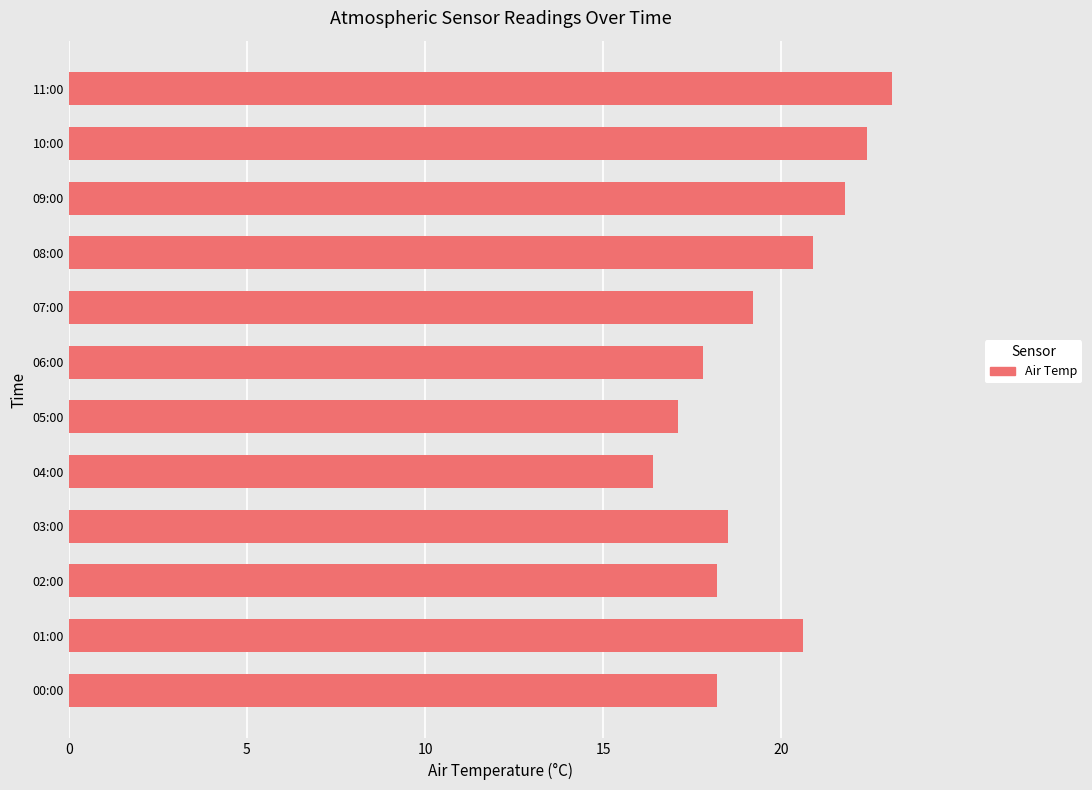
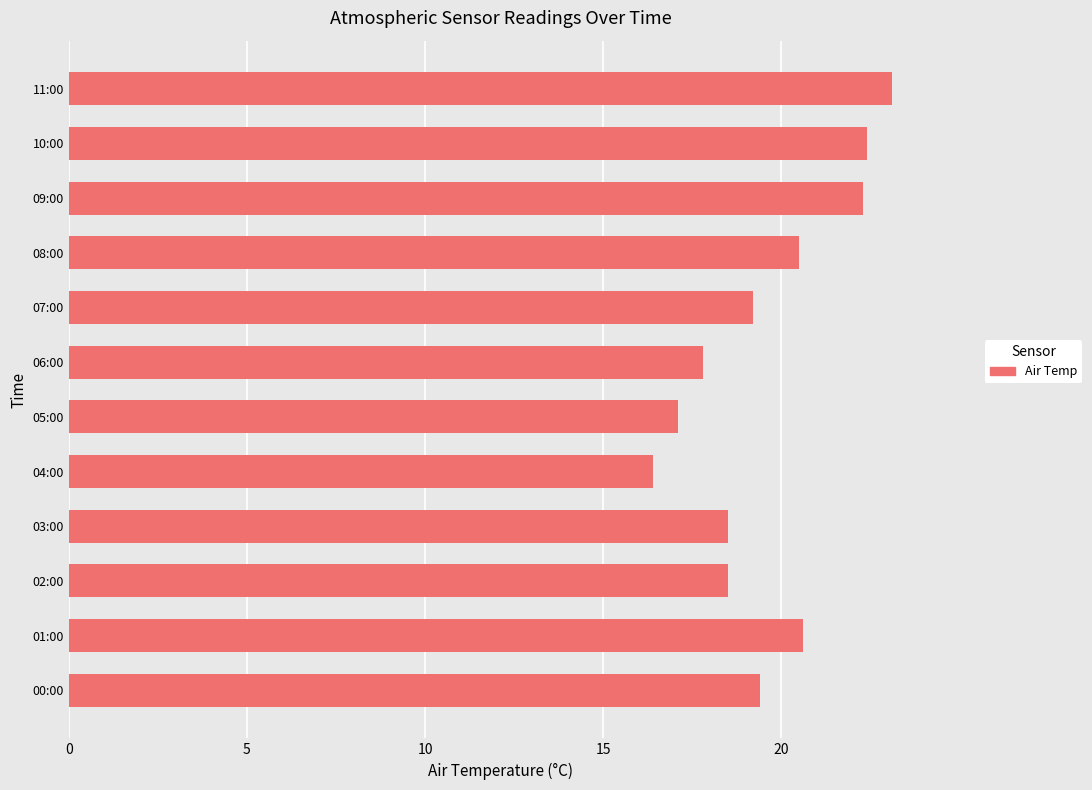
  {
    "11:00": 23.1,
    "10:00": 22.4,
-   "09:00": 21.8,
-   "08:00": 20.9,
+   "09:00": 22.3,
+   "08:00": 20.5,
    "07:00": 19.2,
    "06:00": 17.8,
    "05:00": 17.1,
    "04:00": 16.4,
    "03:00": 18.5,
-   "02:00": 18.2,
+   "02:00": 18.5,
    "01:00": 20.6,
-   "00:00": 18.2
+   "00:00": 19.4
  }
